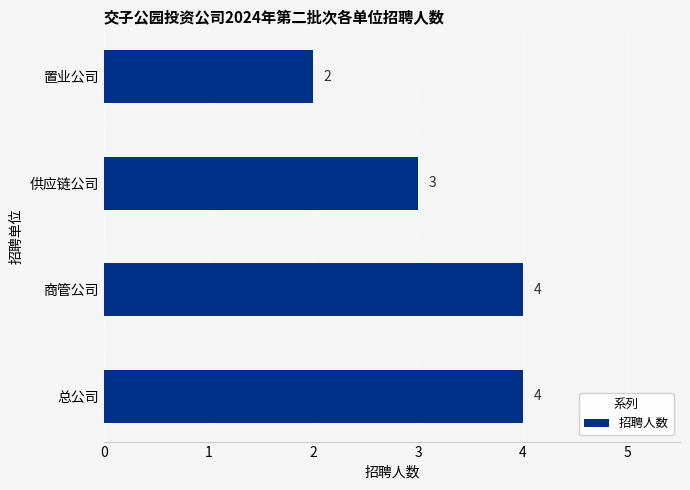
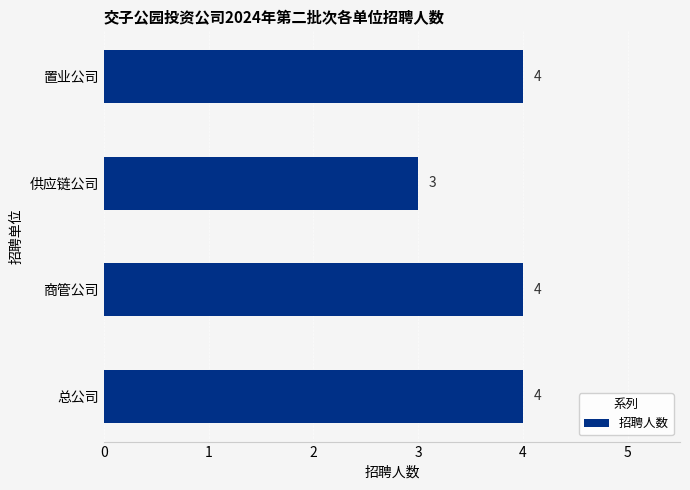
  {
-   "置业公司": 2,
+   "置业公司": 4,
    "供应链公司": 3,
    "商管公司": 4,
    "总公司": 4
  }
